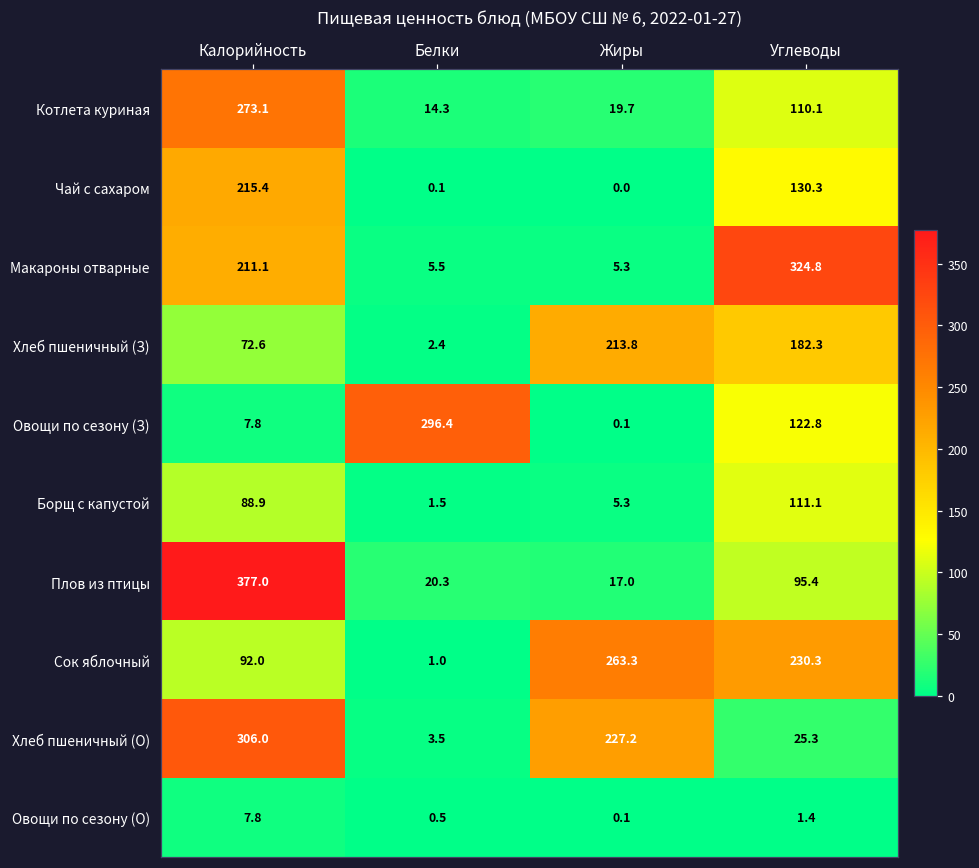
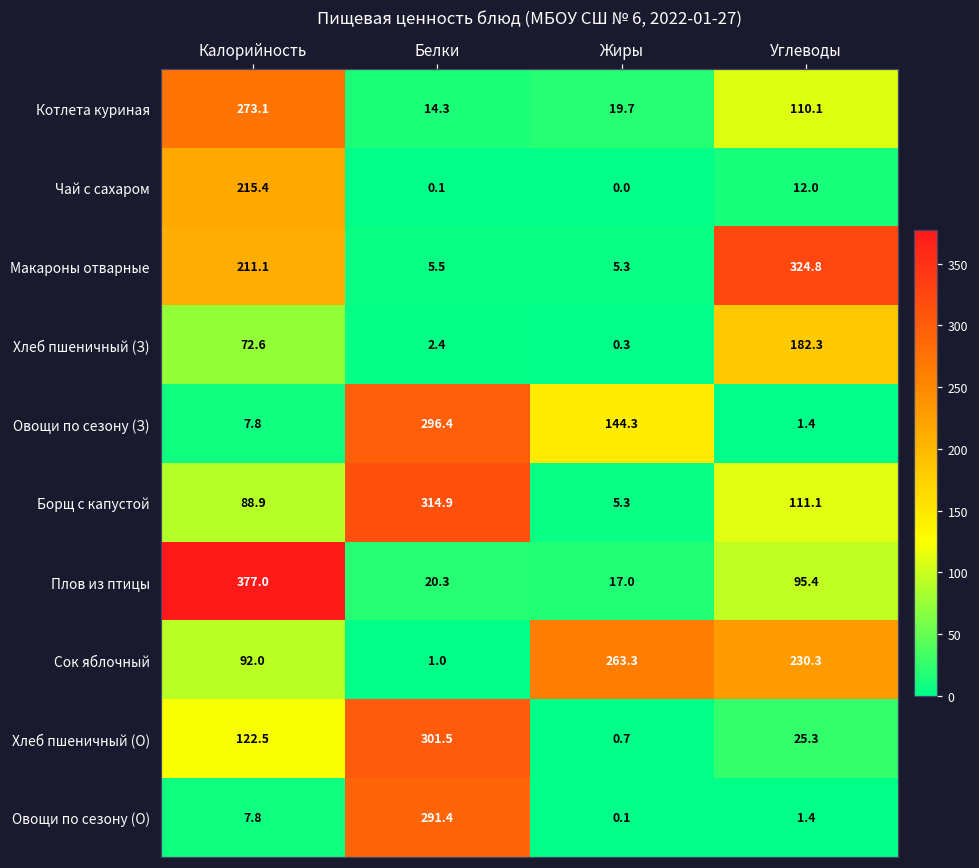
  {
    "Котлета куриная": {
      "Калорийность": 273.1,
      "Белки": 14.3,
      "Жиры": 19.7,
      "Углеводы": 110.1
    },
    "Чай с сахаром": {
      "Калорийность": 215.4,
      "Белки": 0.1,
      "Жиры": 0.0,
-     "Углеводы": 130.3
+     "Углеводы": 12.0
    },
    "Макароны отварные": {
      "Калорийность": 211.1,
      "Белки": 5.5,
      "Жиры": 5.3,
      "Углеводы": 324.8
    },
    "Хлеб пшеничный (З)": {
      "Калорийность": 72.6,
      "Белки": 2.4,
-     "Жиры": 213.8,
+     "Жиры": 0.3,
      "Углеводы": 182.3
    },
    "Овощи по сезону (З)": {
      "Калорийность": 7.8,
      "Белки": 296.4,
-     "Жиры": 0.1,
-     "Углеводы": 122.8
+     "Жиры": 144.3,
+     "Углеводы": 1.4
    },
    "Борщ с капустой": {
      "Калорийность": 88.9,
-     "Белки": 1.5,
+     "Белки": 314.9,
      "Жиры": 5.3,
      "Углеводы": 111.1
    },
    "Плов из птицы": {
      "Калорийность": 377.0,
      "Белки": 20.3,
      "Жиры": 17.0,
      "Углеводы": 95.4
    },
    "Сок яблочный": {
      "Калорийность": 92.0,
      "Белки": 1.0,
      "Жиры": 263.3,
      "Углеводы": 230.3
    },
    "Хлеб пшеничный (О)": {
-     "Калорийность": 306.0,
-     "Белки": 3.5,
-     "Жиры": 227.2,
+     "Калорийность": 122.5,
+     "Белки": 301.5,
+     "Жиры": 0.7,
      "Углеводы": 25.3
    },
    "Овощи по сезону (О)": {
      "Калорийность": 7.8,
-     "Белки": 0.5,
+     "Белки": 291.4,
      "Жиры": 0.1,
      "Углеводы": 1.4
    }
  }
